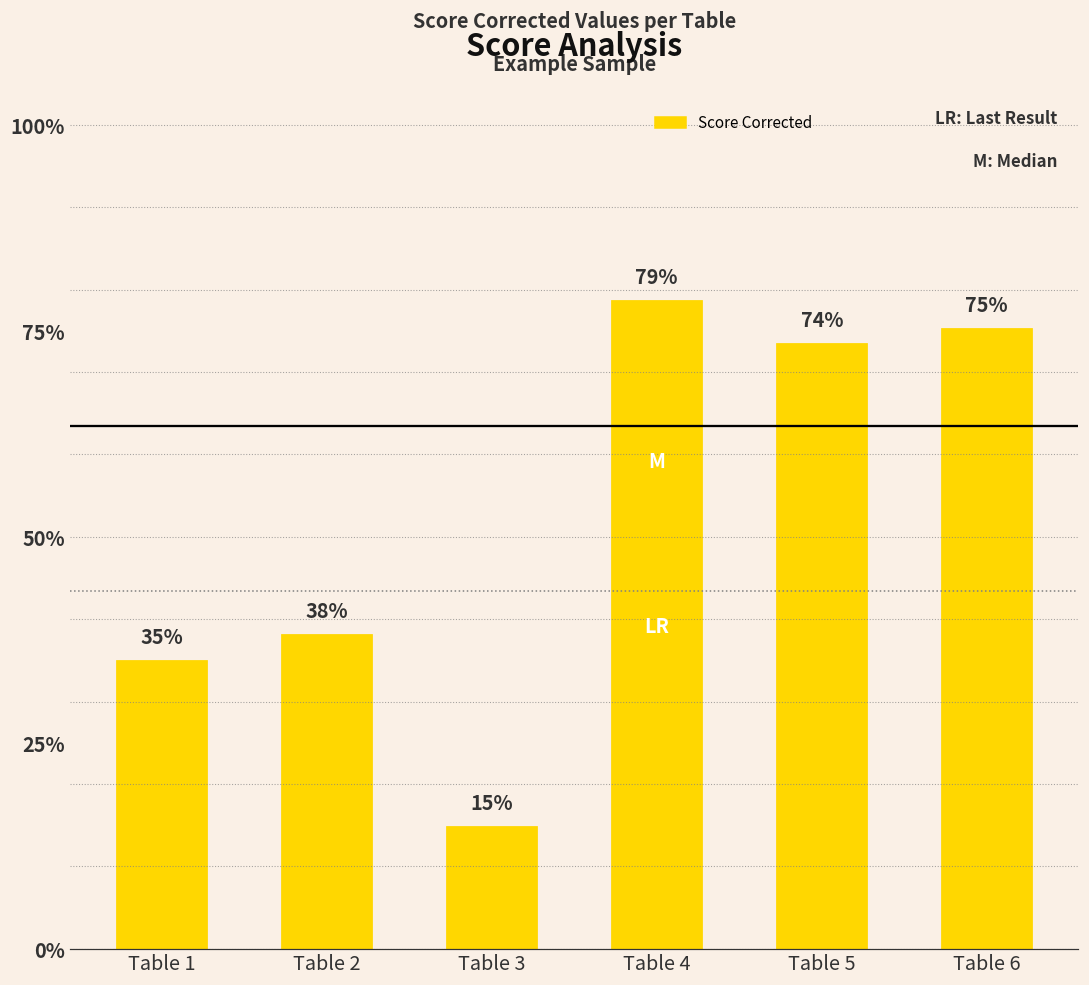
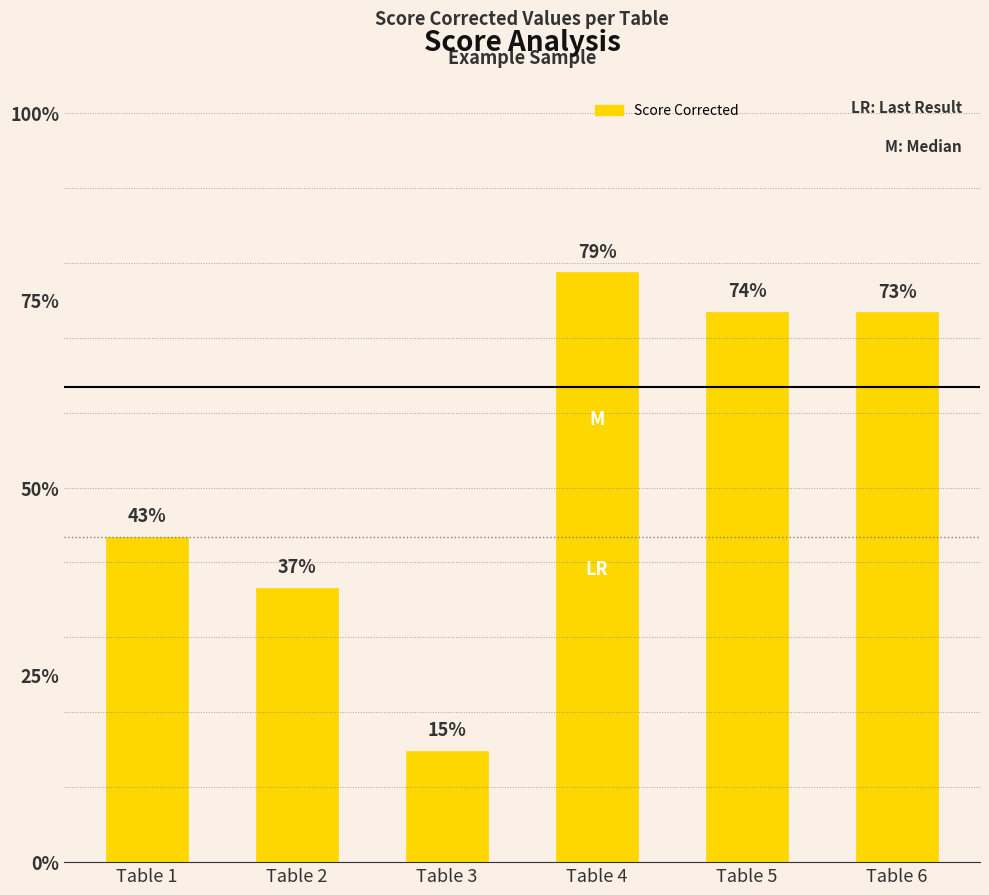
  {
-   "Table 1": "35%",
-   "Table 2": "38%",
+   "Table 1": "43%",
+   "Table 2": "37%",
    "Table 3": "15%",
    "Table 4": "79%",
    "Table 5": "74%",
-   "Table 6": "75%"
+   "Table 6": "73%"
  }
